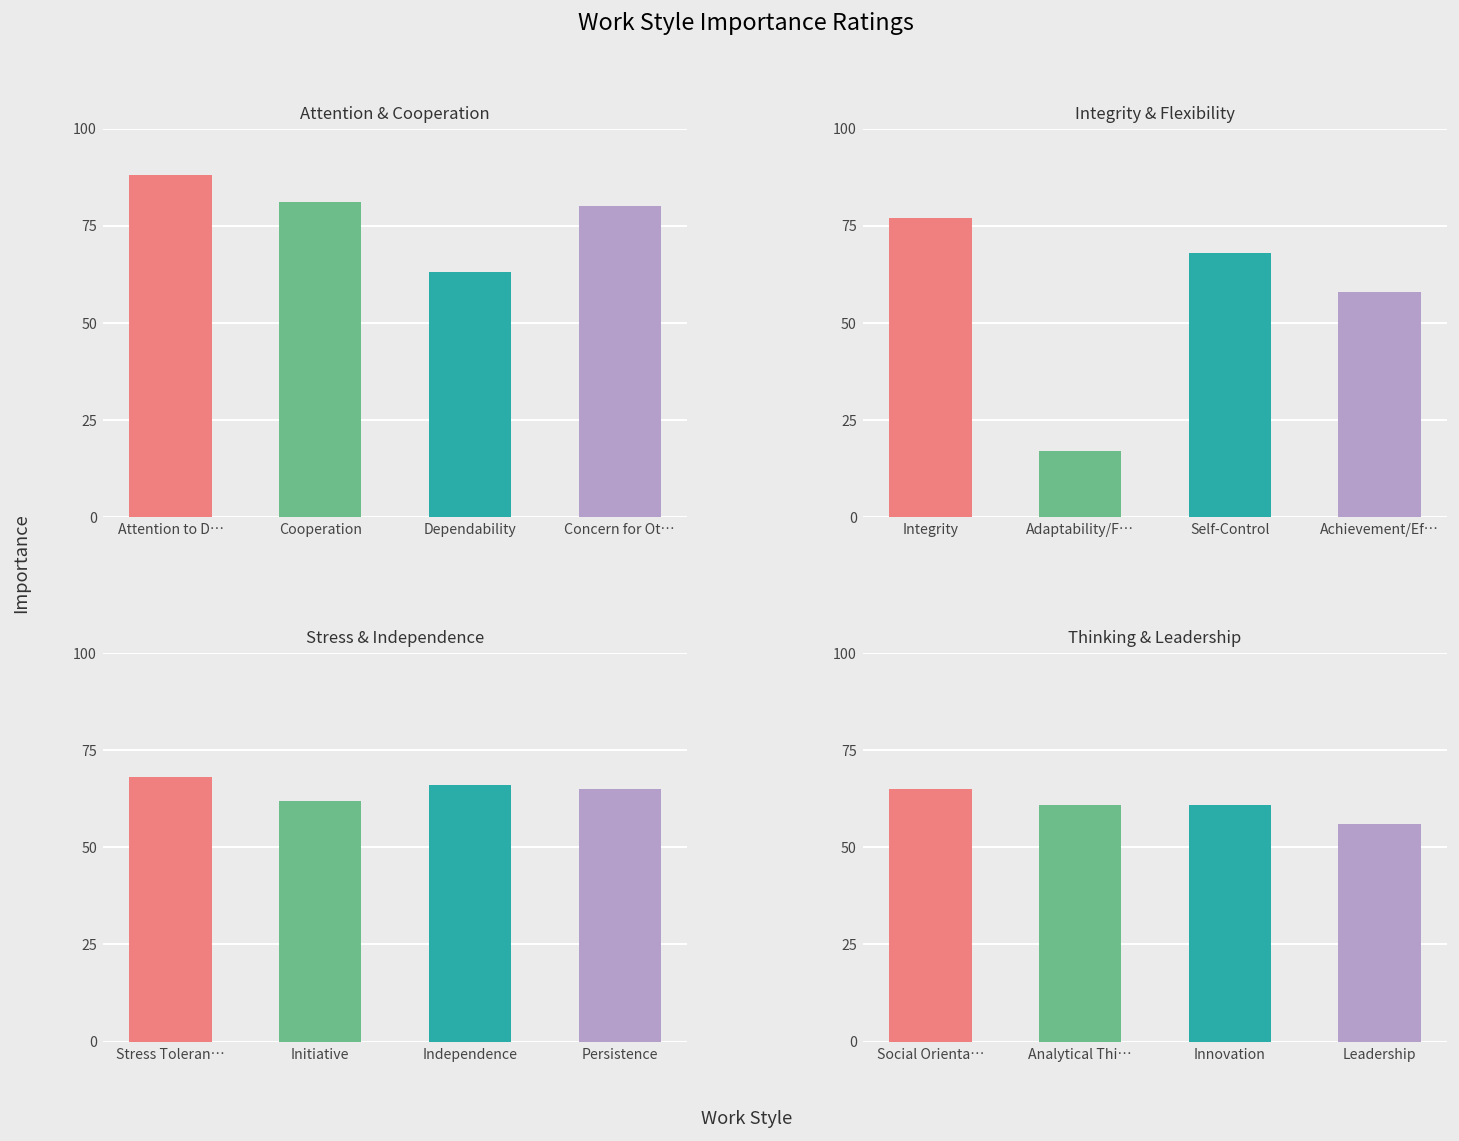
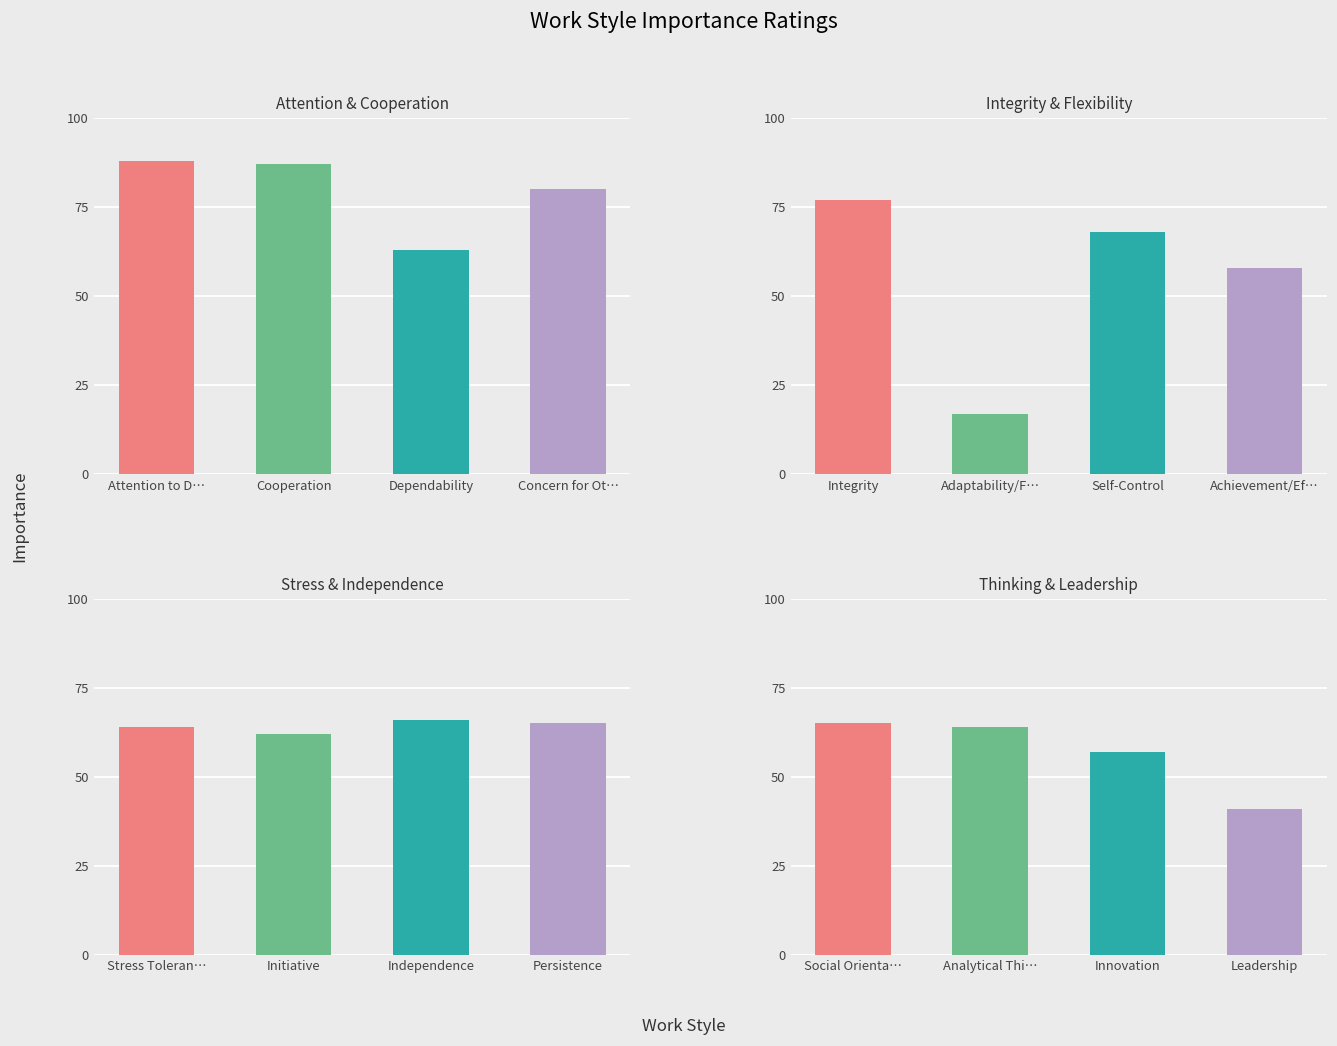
  {
    "Attention & Cooperation": {
      "Attention to D…": 88,
-     "Cooperation": 81,
+     "Cooperation": 87,
      "Dependability": 63,
      "Concern for Ot…": 80
    },
    "Integrity & Flexibility": {
      "Integrity": 77,
      "Adaptability/F…": 17,
      "Self-Control": 68,
      "Achievement/Ef…": 58
    },
    "Stress & Independence": {
-     "Stress Toleran…": 68,
+     "Stress Toleran…": 64,
      "Initiative": 62,
      "Independence": 66,
      "Persistence": 65
    },
    "Thinking & Leadership": {
      "Social Orienta…": 65,
-     "Analytical Thi…": 61,
-     "Innovation": 61,
-     "Leadership": 56
+     "Analytical Thi…": 64,
+     "Innovation": 57,
+     "Leadership": 41
    }
  }
